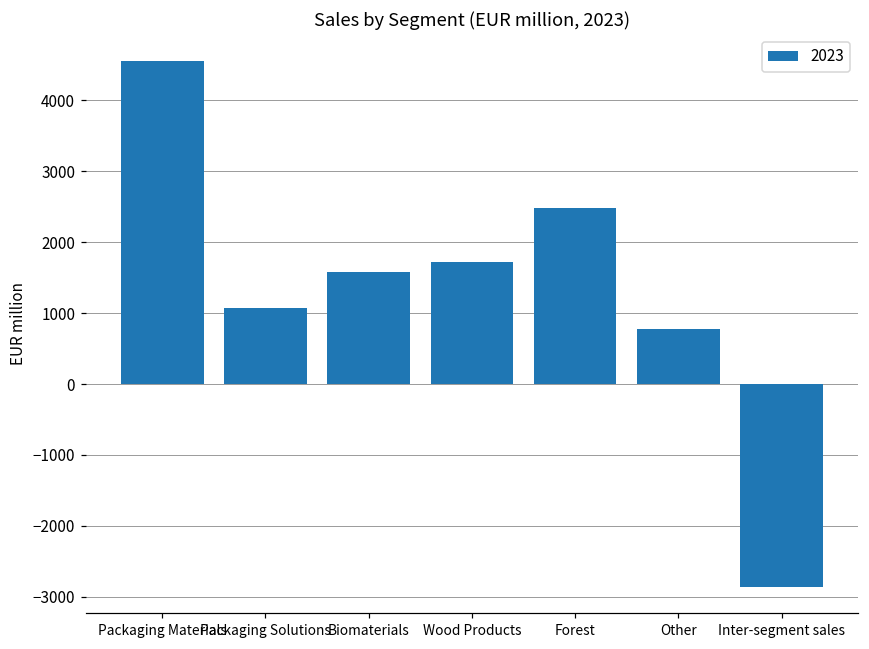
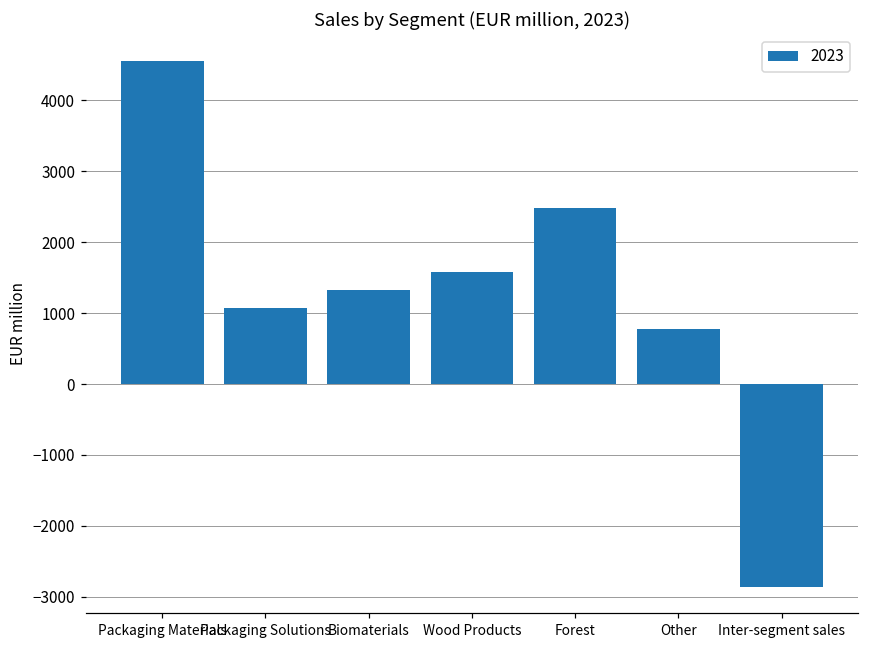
  {
-   "Biomaterials": 1600,
-   "Wood Products": 1700,
+   "Biomaterials": 1300,
+   "Wood Products": 1600,
    "Forest": 2500,
    "Other": 800,
    "Inter-segment sales": -2900
  }
